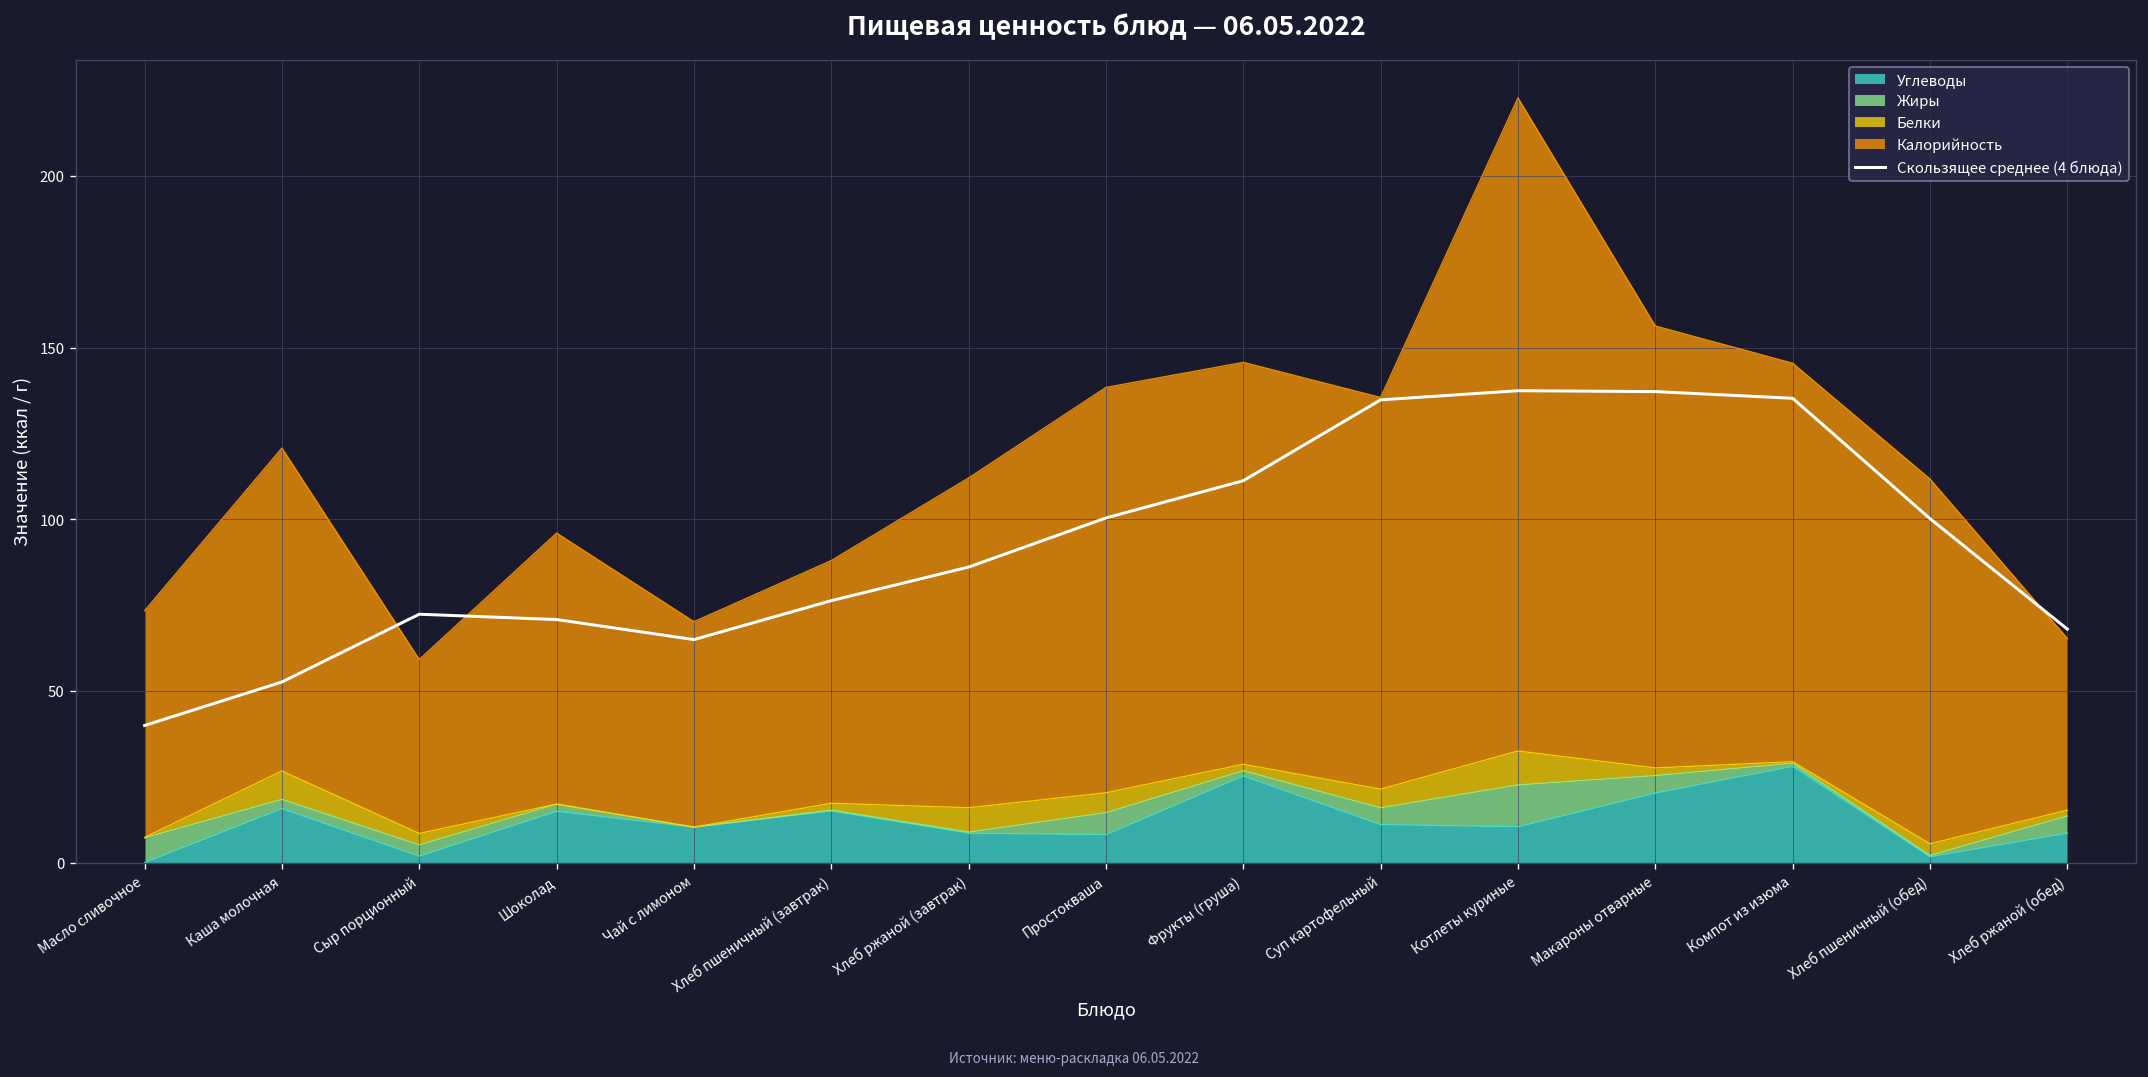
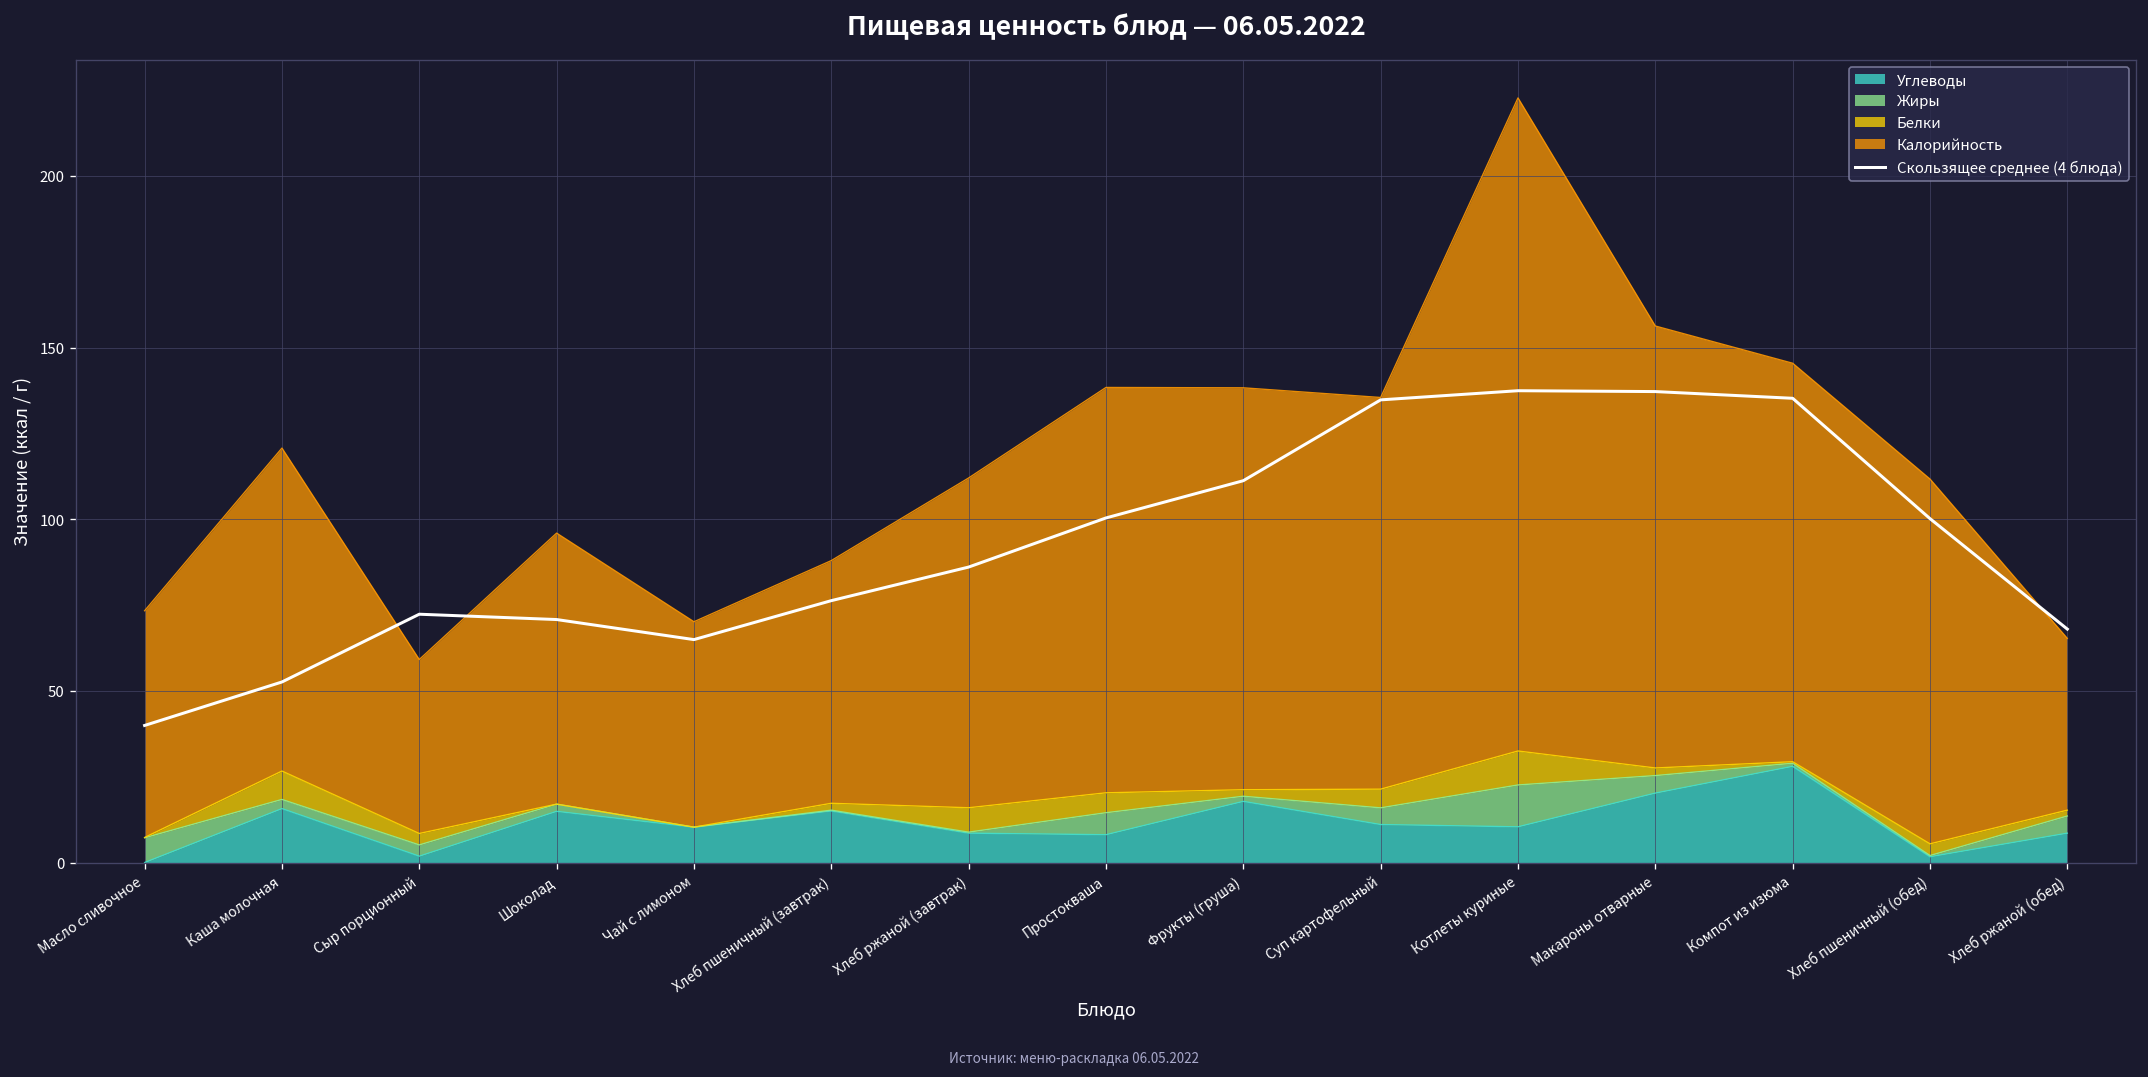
  {
    "Углеводы": {
      "Масло сливочное": 0,
      "Каша молочная": 16,
      "Сыр порционный": 2,
      "Шоколад": 15,
      "Простокваша": 8,
-     "Фрукты (груша)": 25,
+     "Фрукты (груша)": 18,
      "Суп картофельный": 11,
      "Котлеты куриные": 11,
      "Макароны отварные": 20,
      "Компот из изюма": 28,
      "Хлеб ржаной (обед)": 9
    },
    "Жиры": {
      "Каша молочная": 3,
      "Сыр порционный": 3,
      "Простокваша": 6,
      "Фрукты (груша)": 2,
      "Суп картофельный": 5,
      "Котлеты куриные": 12,
      "Макароны отварные": 5,
      "Хлеб ржаной (обед)": 5
    },
    "Белки": {
      "Каша молочная": 8,
      "Сыр порционный": 3,
      "Хлеб пшеничный (завтрак)": 2,
      "Хлеб ржаной (завтрак)": 7,
      "Простокваша": 6,
      "Фрукты (груша)": 2,
      "Суп картофельный": 5,
      "Котлеты куриные": 10,
      "Макароны отварные": 2,
      "Хлеб пшеничный (обед)": 3,
      "Хлеб ржаной (обед)": 2
    },
    "Калорийность": {
      "Масло сливочное": 66,
      "Каша молочная": 94,
      "Сыр порционный": 51,
      "Шоколад": 79,
      "Чай с лимоном": 60,
      "Хлеб пшеничный (завтрак)": 71,
      "Хлеб ржаной (завтрак)": 96,
      "Простокваша": 118,
      "Фрукты (груша)": 117,
      "Котлеты куриные": 190,
      "Макароны отварные": 129,
      "Компот из изюма": 116,
      "Хлеб пшеничный (обед)": 106,
      "Хлеб ржаной (обед)": 50
    },
    "Скользящее среднее (4 блюда)": {
      "Масло сливочное": 40,
      "Каша молочная": 53,
      "Сыр порционный": 72,
      "Шоколад": 71,
      "Чай с лимоном": 65,
      "Хлеб пшеничный (завтрак)": 76,
      "Хлеб ржаной (завтрак)": 86,
      "Простокваша": 100,
      "Фрукты (груша)": 111,
      "Котлеты куриные": 137,
      "Макароны отварные": 137,
      "Компот из изюма": 135,
      "Хлеб пшеничный (обед)": 100,
      "Хлеб ржаной (обед)": 68
    }
  }
